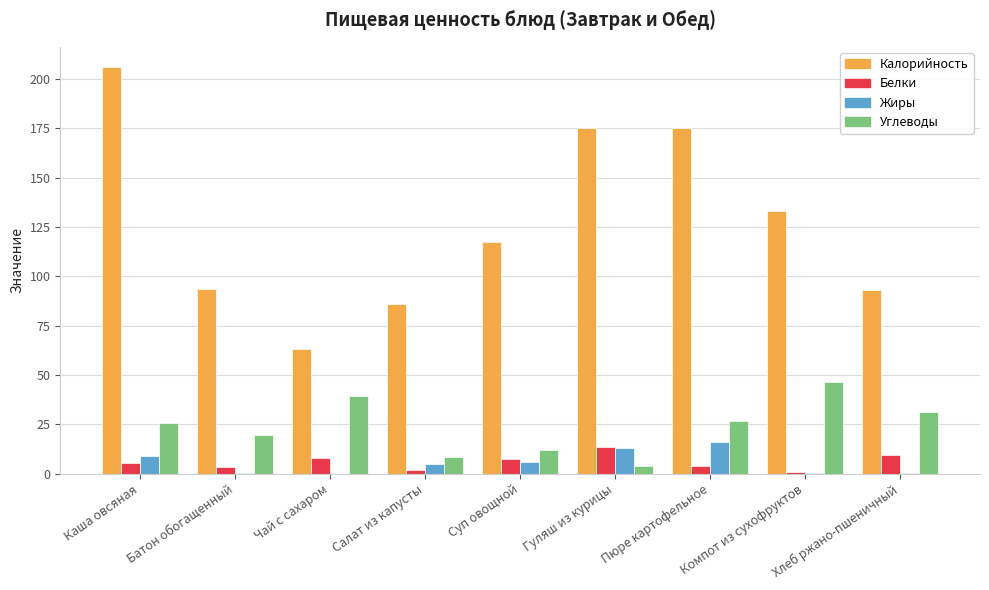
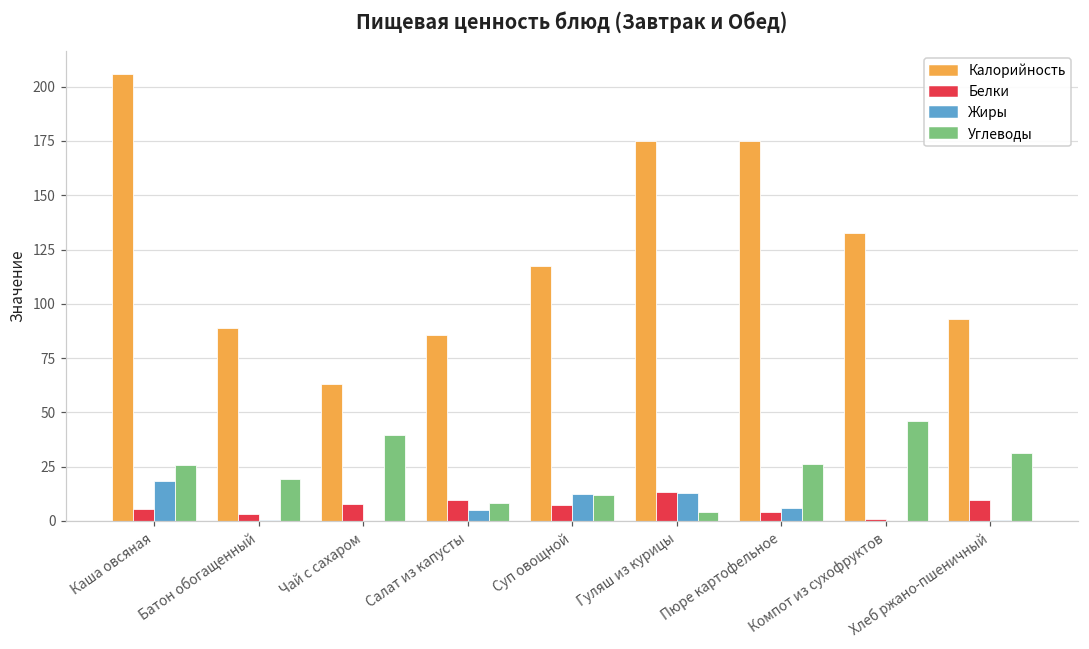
  {
    "Калорийность": {
      "Каша овсяная": 206,
-     "Батон обогащенный": 94,
+     "Батон обогащенный": 89,
      "Чай с сахаром": 63,
      "Салат из капусты": 86,
      "Суп овощной": 117,
      "Гуляш из курицы": 175,
      "Пюре картофельное": 175,
      "Компот из сухофруктов": 133,
      "Хлеб ржано-пшеничный": 93
    },
    "Белки": {
      "Каша овсяная": 6,
      "Батон обогащенный": 3,
      "Чай с сахаром": 8,
-     "Салат из капусты": 2,
+     "Салат из капусты": 10,
      "Суп овощной": 7,
      "Гуляш из курицы": 14,
      "Пюре картофельное": 4,
      "Хлеб ржано-пшеничный": 9
    },
    "Жиры": {
-     "Каша овсяная": 9,
+     "Каша овсяная": 18,
      "Чай с сахаром": 0,
      "Салат из капусты": 5,
-     "Суп овощной": 6,
+     "Суп овощной": 12,
      "Гуляш из курицы": 13,
-     "Пюре картофельное": 16
+     "Пюре картофельное": 6
    },
    "Углеводы": {
      "Каша овсяная": 26,
      "Батон обогащенный": 19,
      "Чай с сахаром": 39,
      "Салат из капусты": 8,
      "Суп овощной": 12,
      "Гуляш из курицы": 4,
      "Пюре картофельное": 26,
      "Компот из сухофруктов": 46,
      "Хлеб ржано-пшеничный": 31
    }
  }
